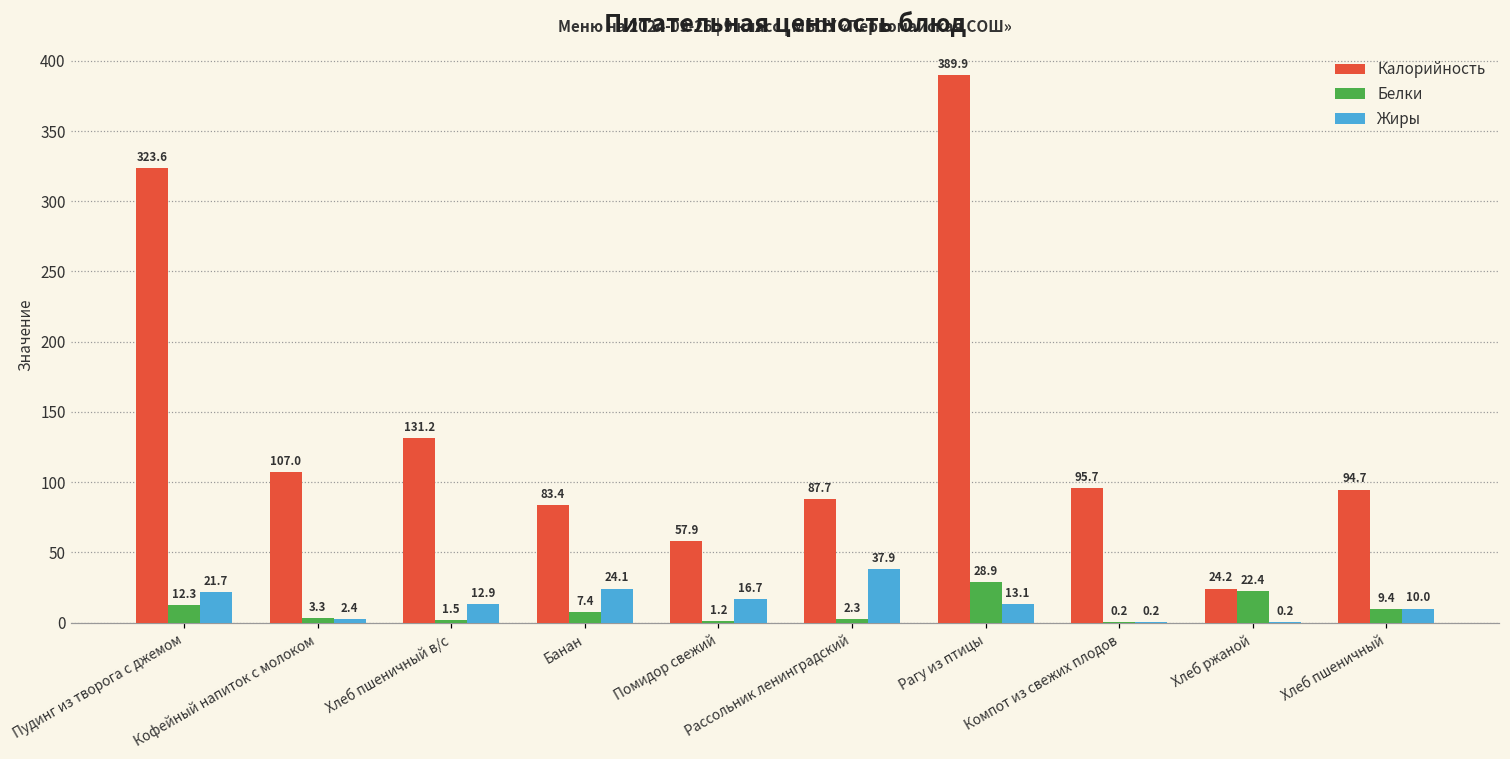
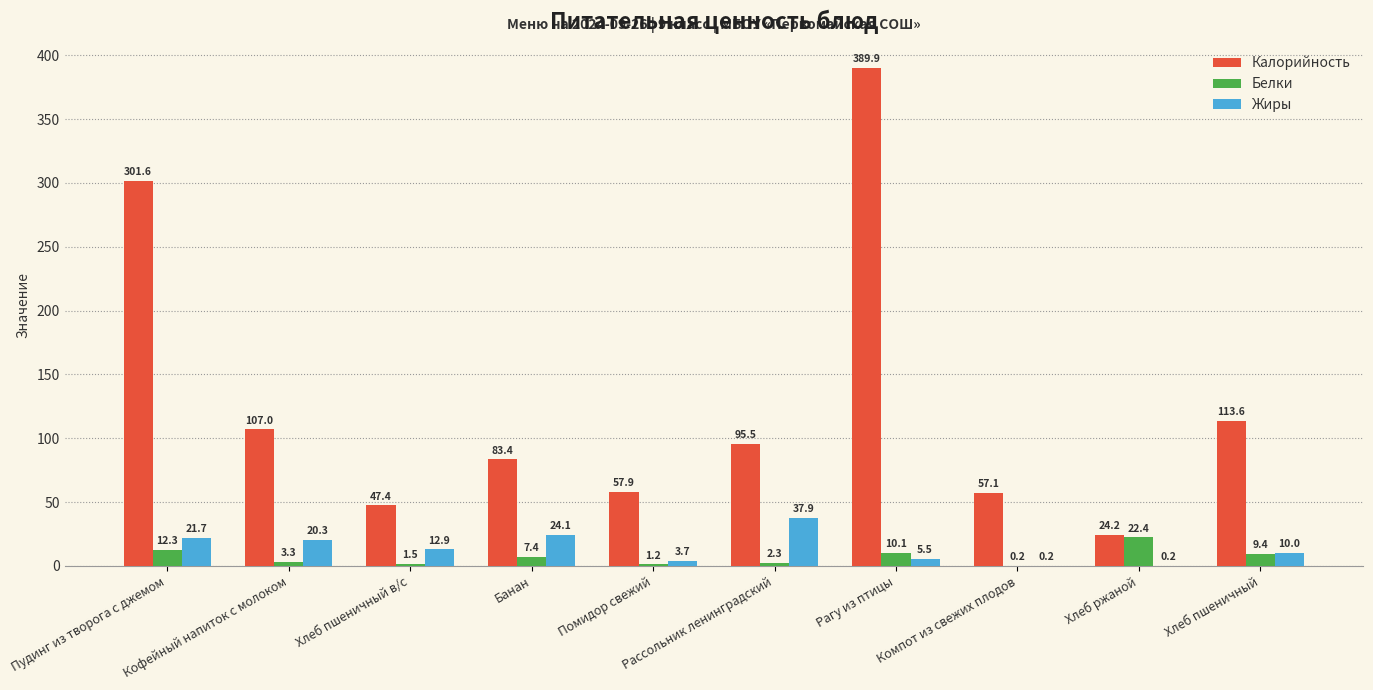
  {
    "Калорийность": {
-     "Пудинг из творога с джемом": 323.6,
+     "Пудинг из творога с джемом": 301.6,
      "Кофейный напиток с молоком": 107.0,
-     "Хлеб пшеничный в/с": 131.2,
+     "Хлеб пшеничный в/с": 47.4,
      "Банан": 83.4,
      "Помидор свежий": 57.9,
-     "Рассольник ленинградский": 87.7,
+     "Рассольник ленинградский": 95.5,
      "Рагу из птицы": 389.9,
-     "Компот из свежих плодов": 95.7,
+     "Компот из свежих плодов": 57.1,
      "Хлеб ржаной": 24.2,
-     "Хлеб пшеничный": 94.7
+     "Хлеб пшеничный": 113.6
    },
    "Белки": {
      "Пудинг из творога с джемом": 12.3,
      "Кофейный напиток с молоком": 3.3,
      "Хлеб пшеничный в/с": 1.5,
      "Банан": 7.4,
      "Помидор свежий": 1.2,
      "Рассольник ленинградский": 2.3,
-     "Рагу из птицы": 28.9,
+     "Рагу из птицы": 10.1,
      "Компот из свежих плодов": 0.2,
      "Хлеб ржаной": 22.4,
      "Хлеб пшеничный": 9.4
    },
    "Жиры": {
      "Пудинг из творога с джемом": 21.7,
-     "Кофейный напиток с молоком": 2.4,
+     "Кофейный напиток с молоком": 20.3,
      "Хлеб пшеничный в/с": 12.9,
      "Банан": 24.1,
-     "Помидор свежий": 16.7,
+     "Помидор свежий": 3.7,
      "Рассольник ленинградский": 37.9,
-     "Рагу из птицы": 13.1,
+     "Рагу из птицы": 5.5,
      "Компот из свежих плодов": 0.2,
      "Хлеб ржаной": 0.2,
      "Хлеб пшеничный": 10.0
    }
  }
